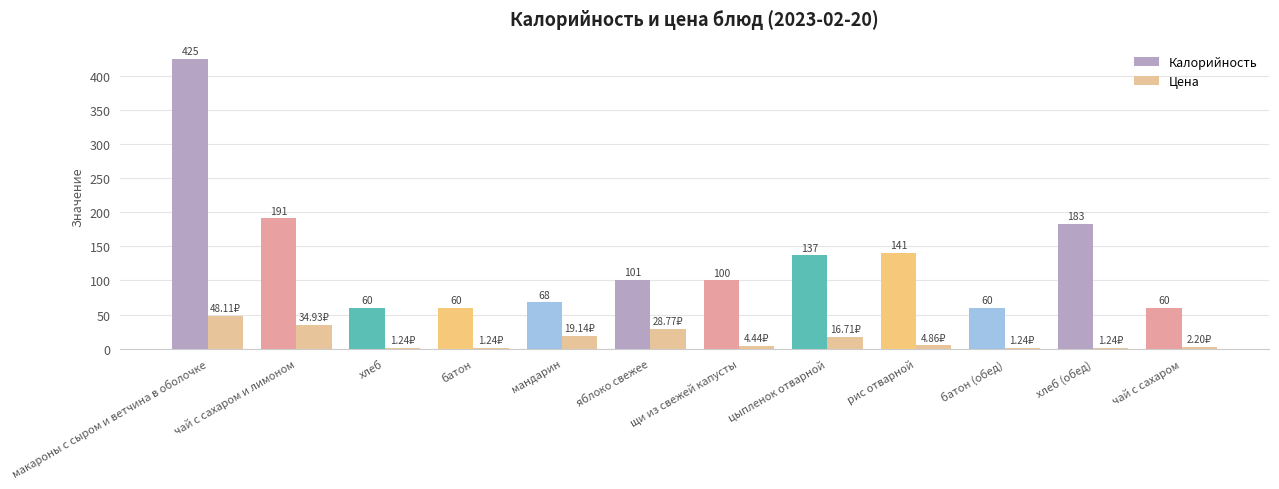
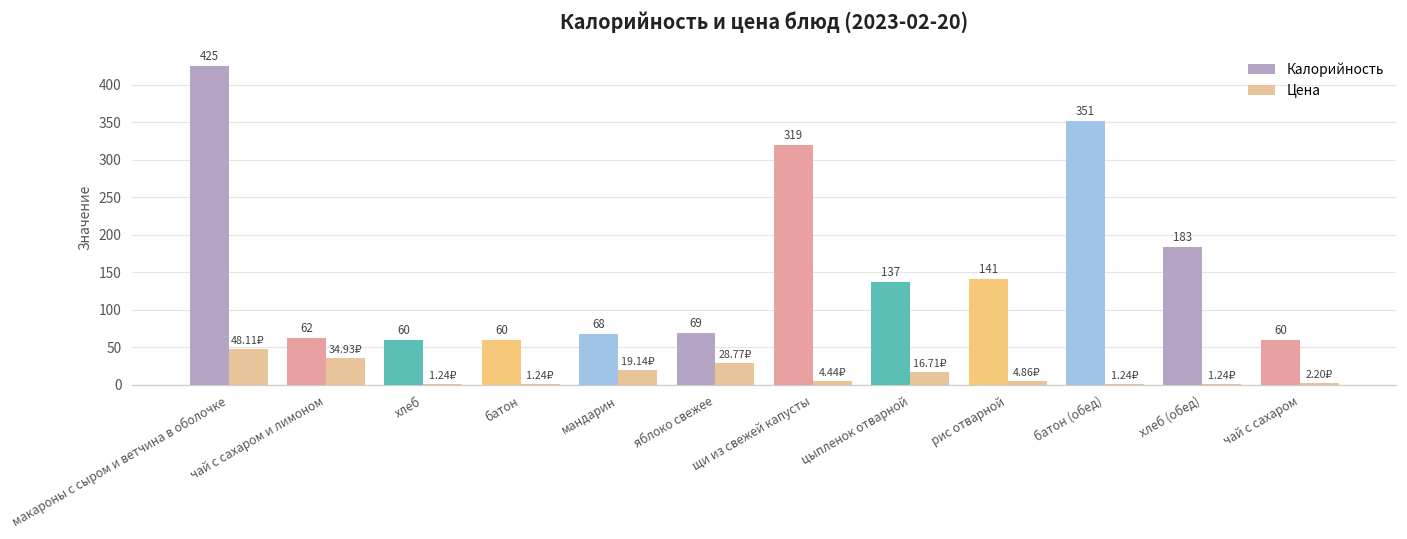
  {
    "Калорийность": {
      "макароны с сыром и ветчина в оболочке": "425",
-     "чай с сахаром и лимоном": "191",
+     "чай с сахаром и лимоном": "62",
      "хлеб": "60",
      "батон": "60",
      "мандарин": "68",
-     "яблоко свежее": "101",
-     "щи из свежей капусты": "100",
+     "яблоко свежее": "69",
+     "щи из свежей капусты": "319",
      "цыпленок отварной": "137",
      "рис отварной": "141",
-     "батон (обед)": "60",
+     "батон (обед)": "351",
      "хлеб (обед)": "183",
      "чай с сахаром": "60"
    },
    "Цена": {
      "макароны с сыром и ветчина в оболочке": "48.11₽",
      "чай с сахаром и лимоном": "34.93₽",
      "хлеб": "1.24₽",
      "батон": "1.24₽",
      "мандарин": "19.14₽",
      "яблоко свежее": "28.77₽",
      "щи из свежей капусты": "4.44₽",
      "цыпленок отварной": "16.71₽",
      "рис отварной": "4.86₽",
      "батон (обед)": "1.24₽",
      "хлеб (обед)": "1.24₽",
      "чай с сахаром": "2.20₽"
    }
  }
